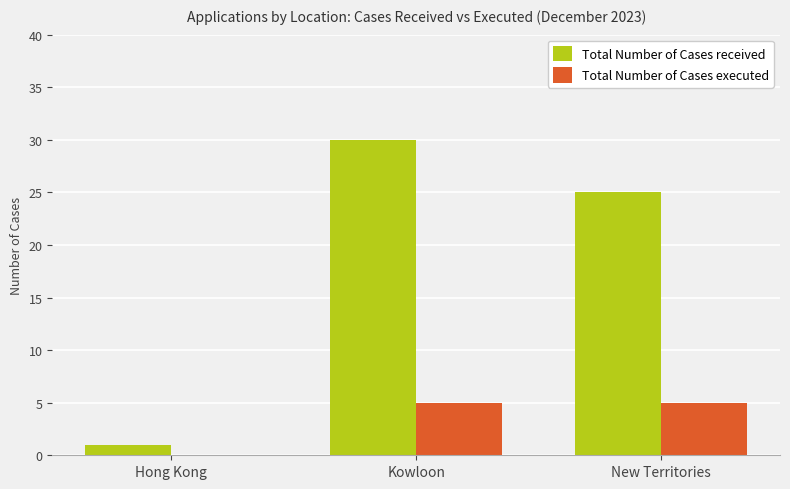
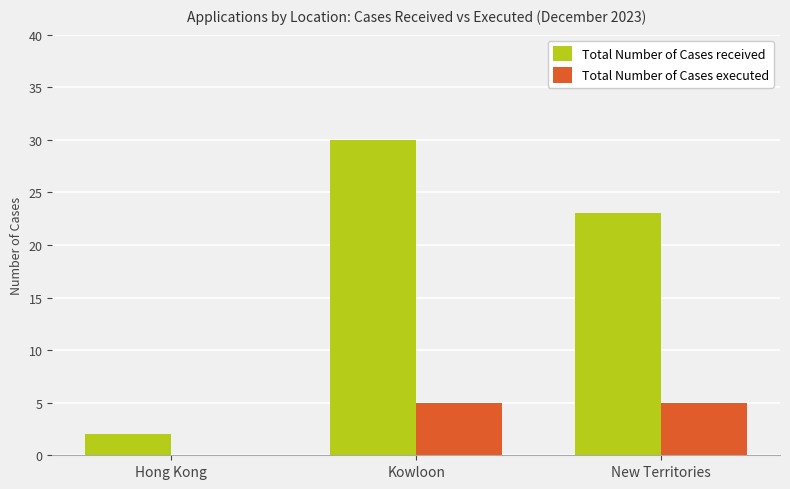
  {
    "Total Number of Cases received": {
-     "Hong Kong": 1,
+     "Hong Kong": 2,
      "Kowloon": 30,
-     "New Territories": 25
+     "New Territories": 23
    },
    "Total Number of Cases executed": {
      "Hong Kong": 0,
      "Kowloon": 5,
      "New Territories": 5
    }
  }
